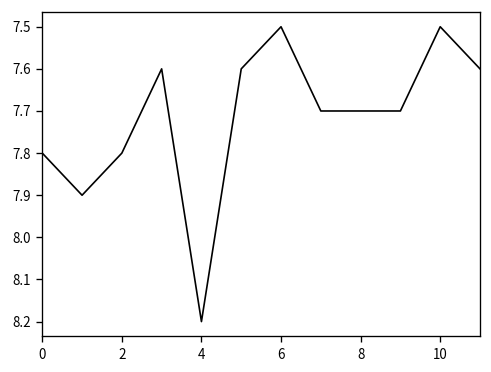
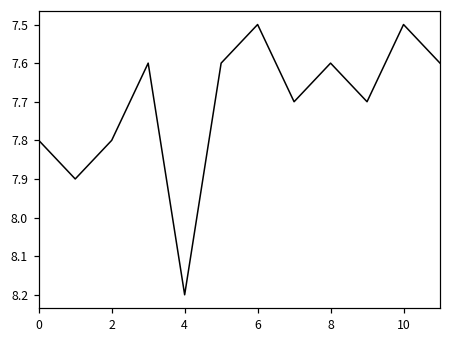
  {
    "0": 7.8,
    "2": 7.8,
    "4": 8.2,
    "6": 7.5,
-   "8": 7.7,
+   "8": 7.6,
    "10": 7.5
  }
